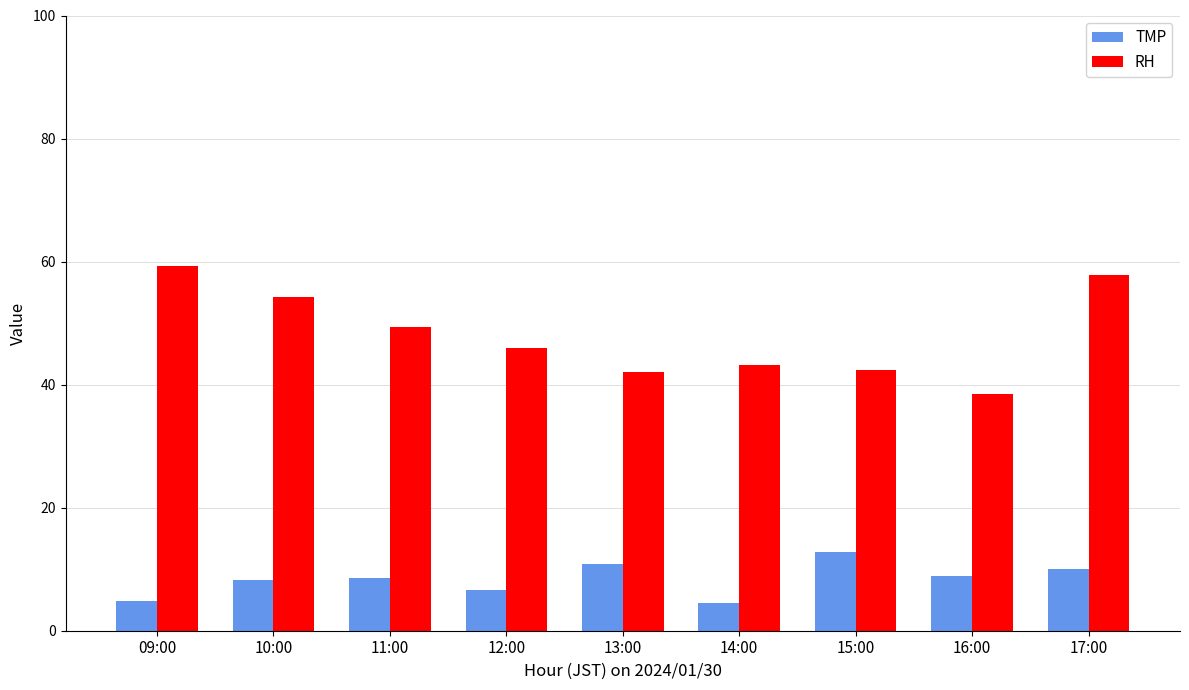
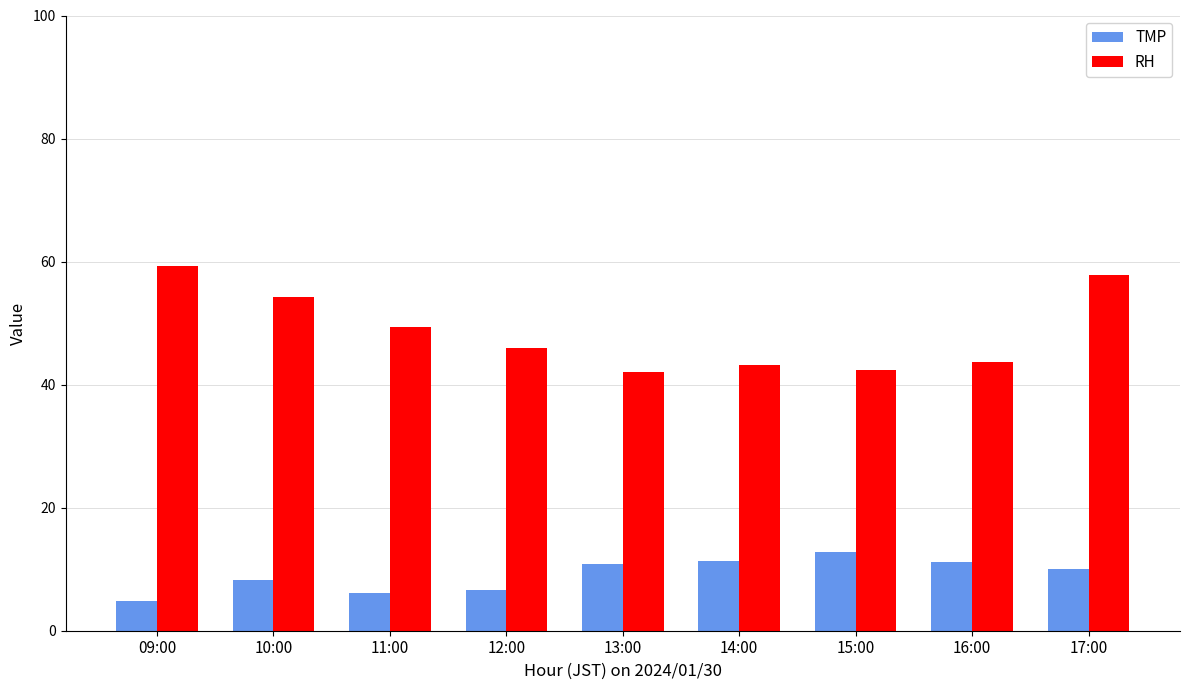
  {
    "TMP": {
      "09:00": 5,
      "10:00": 8,
-     "11:00": 9,
+     "11:00": 6,
      "12:00": 7,
      "13:00": 11,
-     "14:00": 5,
+     "14:00": 11,
      "15:00": 13,
-     "16:00": 9,
+     "16:00": 11,
      "17:00": 10
    },
    "RH": {
      "09:00": 59,
      "10:00": 54,
      "11:00": 49,
      "12:00": 46,
      "13:00": 42,
      "14:00": 43,
      "15:00": 42,
-     "16:00": 39,
+     "16:00": 44,
      "17:00": 58
    }
  }
